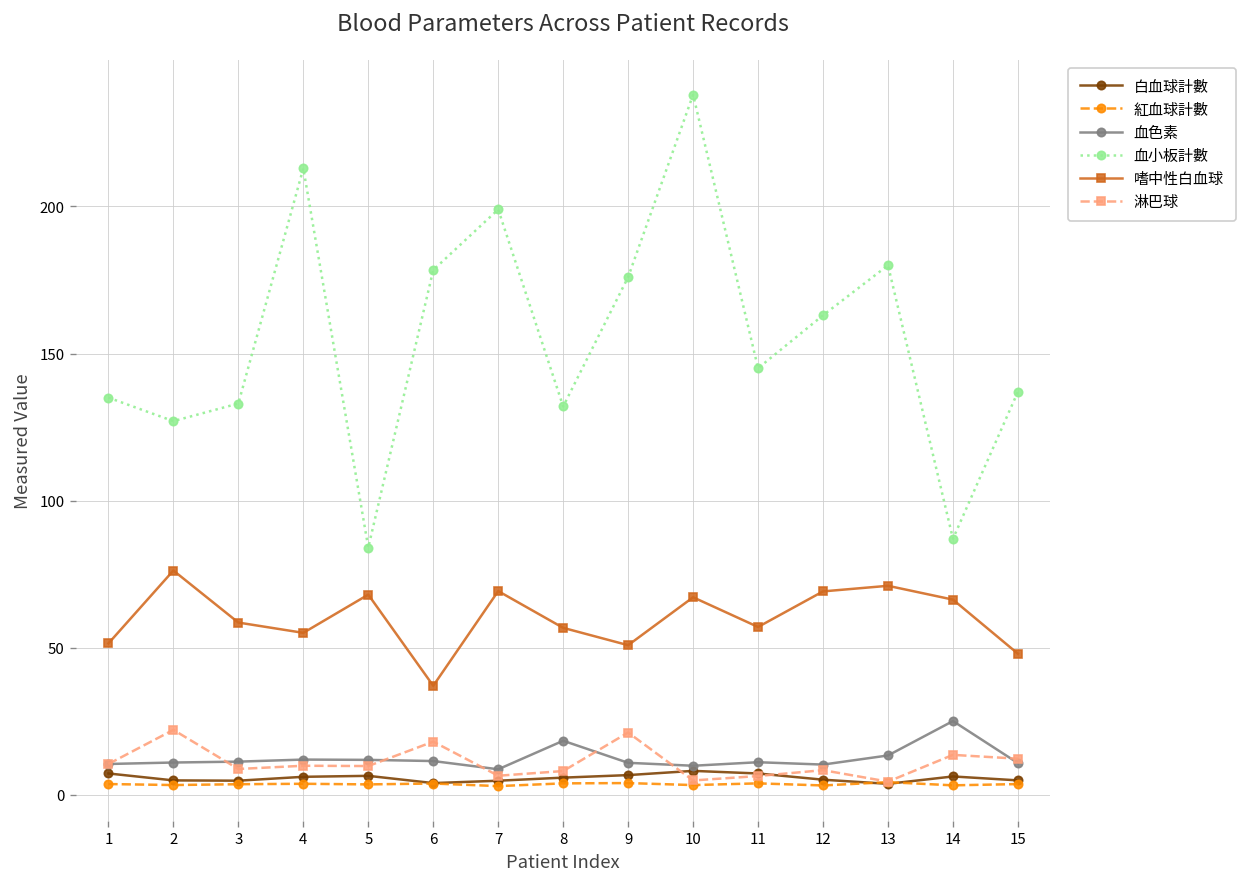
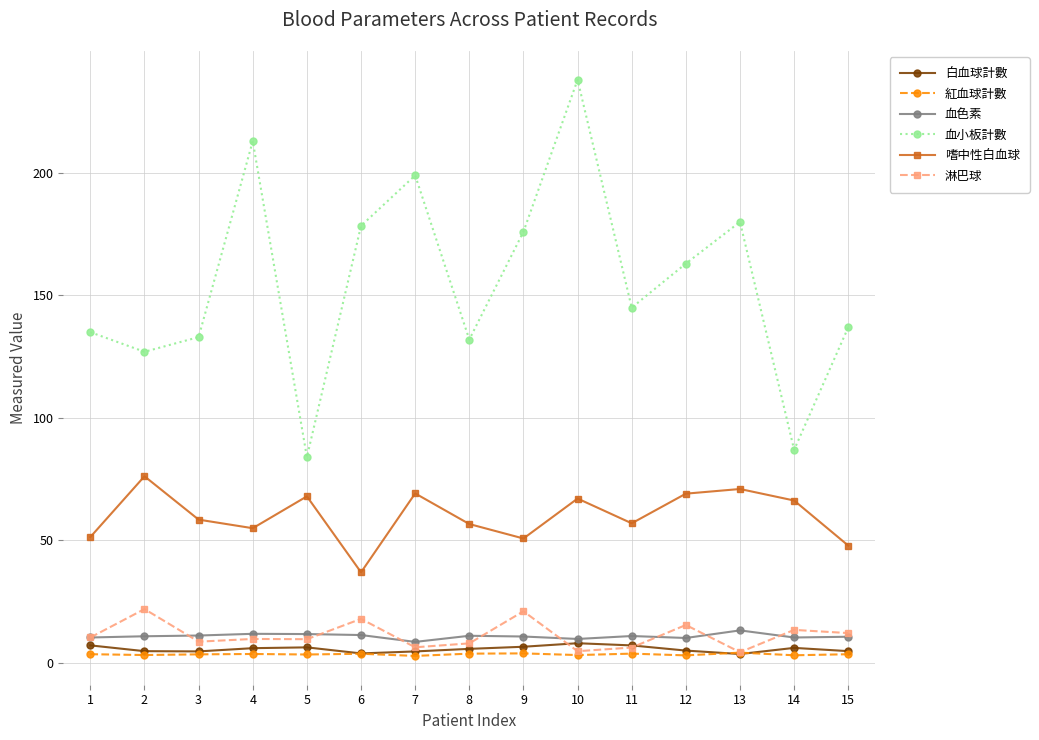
  {
    "白血球計數": {
      "1": 7,
      "2": 5,
      "3": 5,
      "4": 6,
      "5": 6,
      "7": 5,
      "8": 6,
      "9": 7,
      "10": 8,
      "12": 5,
      "14": 6,
      "15": 5
    },
    "紅血球計數": {
      "1": 4,
      "2": 3,
      "3": 4,
      "4": 4,
      "5": 3,
      "7": 3,
      "8": 4,
      "9": 4,
      "10": 3,
      "11": 4,
      "12": 3,
      "14": 3,
      "15": 4
    },
    "血色素": {
      "2": 11,
      "3": 11,
      "4": 12,
      "5": 12,
      "6": 11,
      "7": 9,
-     "8": 18,
+     "8": 11,
      "9": 11,
      "10": 10,
      "11": 11,
      "12": 10,
      "13": 13,
-     "14": 25,
+     "14": 10,
      "15": 11
    },
    "血小板計數": {
      "1": 135,
      "2": 127,
      "3": 133,
      "4": 213,
      "5": 84,
      "6": 178,
      "7": 199,
      "8": 132,
      "9": 176,
      "10": 238,
      "11": 145,
      "12": 163,
      "13": 180,
      "14": 87,
      "15": 137
    },
    "嗜中性白血球": {
      "1": 51,
      "2": 76,
      "3": 59,
      "4": 55,
      "5": 68,
      "6": 37,
      "7": 69,
      "8": 57,
      "9": 51,
      "10": 67,
      "11": 57,
      "12": 69,
      "13": 71,
      "14": 66,
      "15": 48
    },
    "淋巴球": {
      "2": 22,
      "3": 9,
      "4": 10,
      "5": 10,
      "6": 18,
      "7": 6,
      "8": 8,
      "9": 21,
      "10": 5,
-     "12": 8,
+     "12": 16,
      "14": 14,
      "15": 12
    }
  }
